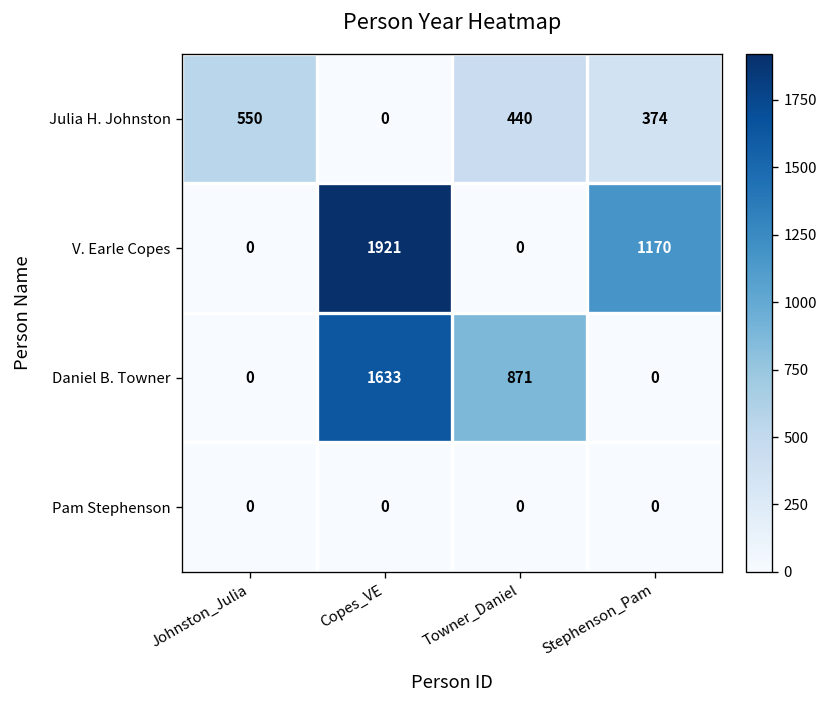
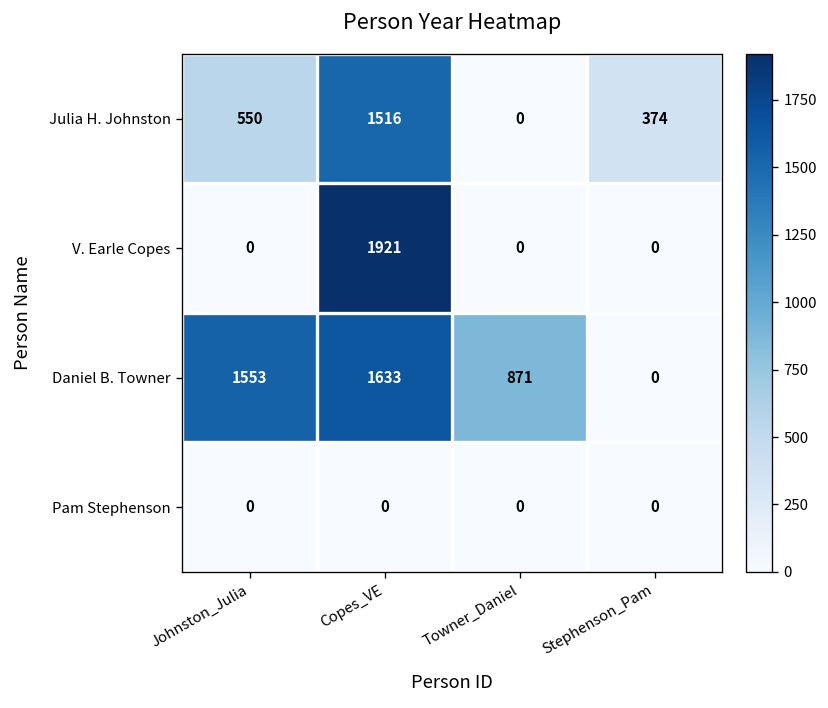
  {
    "Julia H. Johnston": {
      "Johnston_Julia": 550,
-     "Copes_VE": 0,
-     "Towner_Daniel": 440,
+     "Copes_VE": 1516,
+     "Towner_Daniel": 0,
      "Stephenson_Pam": 374
    },
    "V. Earle Copes": {
      "Johnston_Julia": 0,
      "Copes_VE": 1921,
      "Towner_Daniel": 0,
-     "Stephenson_Pam": 1170
+     "Stephenson_Pam": 0
    },
    "Daniel B. Towner": {
-     "Johnston_Julia": 0,
+     "Johnston_Julia": 1553,
      "Copes_VE": 1633,
      "Towner_Daniel": 871,
      "Stephenson_Pam": 0
    },
    "Pam Stephenson": {
      "Johnston_Julia": 0,
      "Copes_VE": 0,
      "Towner_Daniel": 0,
      "Stephenson_Pam": 0
    }
  }
